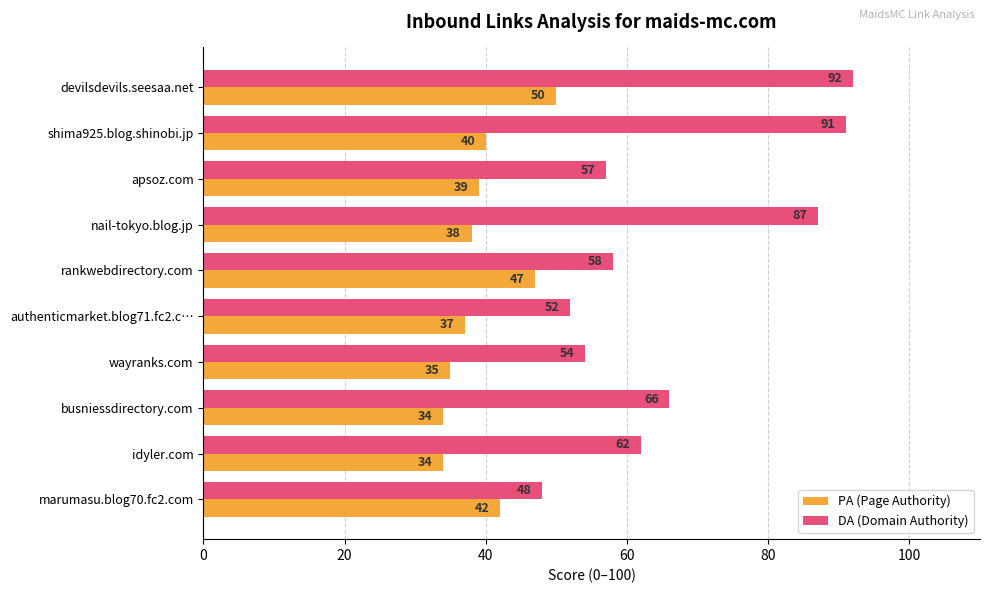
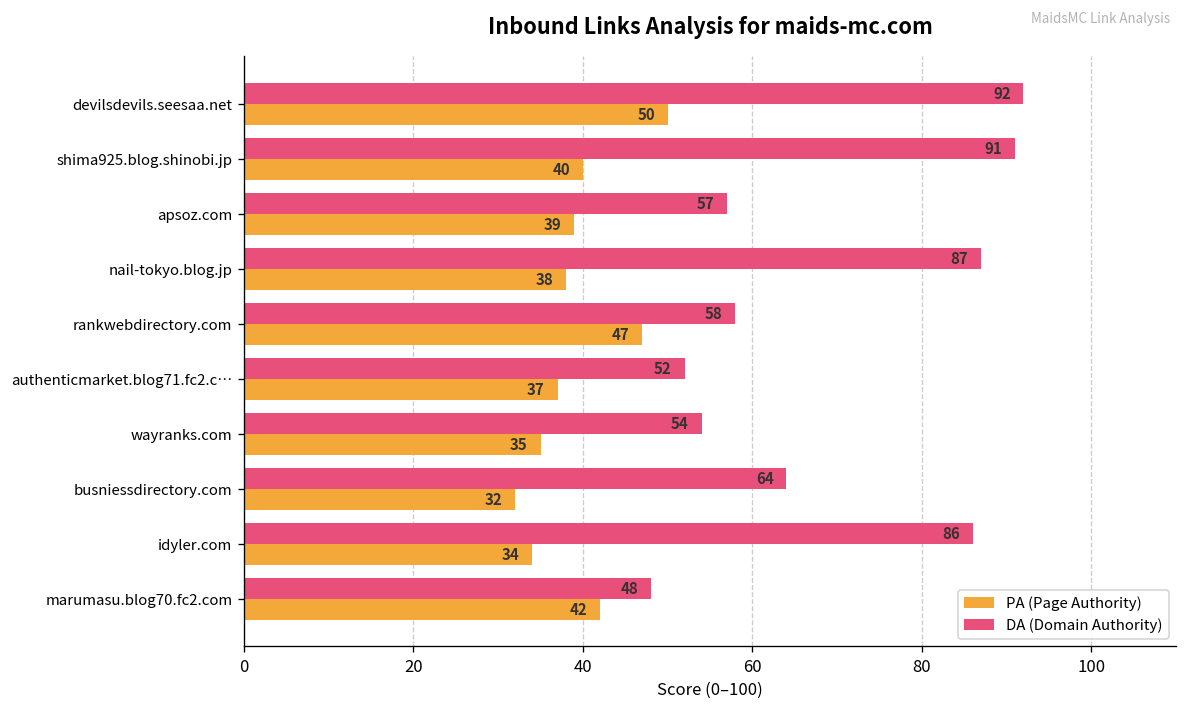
  {
    "PA (Page Authority)": {
      "devilsdevils.seesaa.net": 50,
      "shima925.blog.shinobi.jp": 40,
      "apsoz.com": 39,
      "nail-tokyo.blog.jp": 38,
      "rankwebdirectory.com": 47,
      "authenticmarket.blog71.fc2.c…": 37,
      "wayranks.com": 35,
-     "busniessdirectory.com": 34,
+     "busniessdirectory.com": 32,
      "idyler.com": 34,
      "marumasu.blog70.fc2.com": 42
    },
    "DA (Domain Authority)": {
      "devilsdevils.seesaa.net": 92,
      "shima925.blog.shinobi.jp": 91,
      "apsoz.com": 57,
      "nail-tokyo.blog.jp": 87,
      "rankwebdirectory.com": 58,
      "authenticmarket.blog71.fc2.c…": 52,
      "wayranks.com": 54,
-     "busniessdirectory.com": 66,
-     "idyler.com": 62,
+     "busniessdirectory.com": 64,
+     "idyler.com": 86,
      "marumasu.blog70.fc2.com": 48
    }
  }
